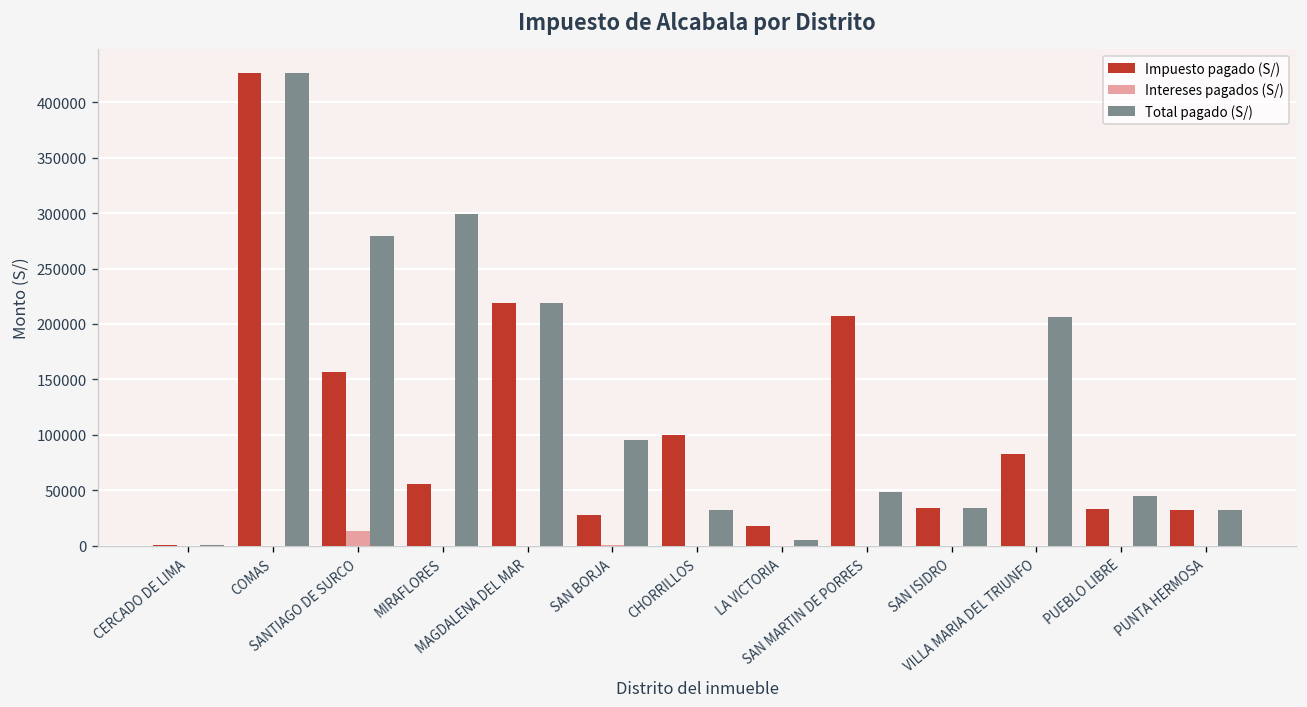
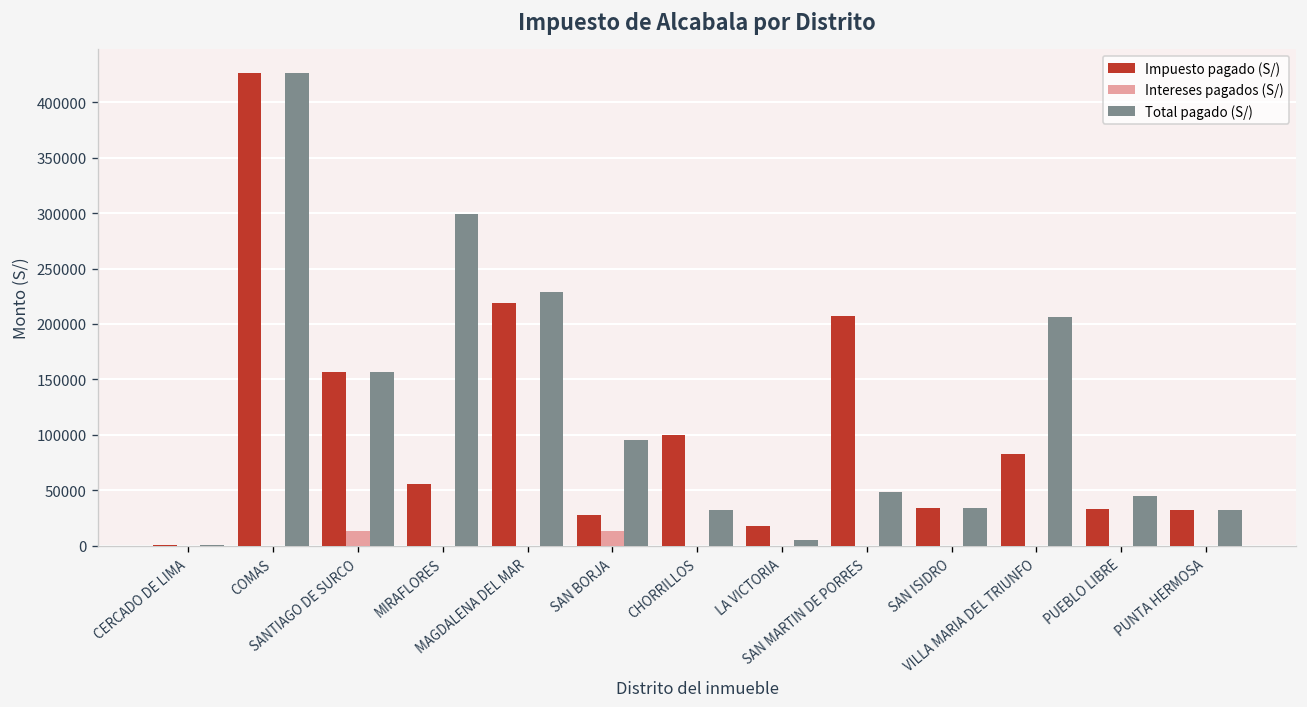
  {
    "Impuesto pagado (S/)": {
      "COMAS": 430000,
      "SANTIAGO DE SURCO": 160000,
      "MIRAFLORES": 60000,
      "MAGDALENA DEL MAR": 220000,
      "SAN BORJA": 30000,
      "CHORRILLOS": 100000,
      "LA VICTORIA": 20000,
      "SAN MARTIN DE PORRES": 210000,
      "SAN ISIDRO": 30000,
      "VILLA MARIA DEL TRIUNFO": 80000,
      "PUEBLO LIBRE": 30000,
      "PUNTA HERMOSA": 30000
    },
    "Intereses pagados (S/)": {
      "CERCADO DE LIMA": 0,
      "COMAS": 0,
      "SANTIAGO DE SURCO": 10000,
      "MIRAFLORES": 0,
      "MAGDALENA DEL MAR": 0,
-     "SAN BORJA": 0,
+     "SAN BORJA": 10000,
      "CHORRILLOS": 0,
      "SAN MARTIN DE PORRES": 0,
      "SAN ISIDRO": 0,
      "VILLA MARIA DEL TRIUNFO": 0,
      "PUEBLO LIBRE": 0,
      "PUNTA HERMOSA": 0
    },
    "Total pagado (S/)": {
      "COMAS": 430000,
-     "SANTIAGO DE SURCO": 280000,
+     "SANTIAGO DE SURCO": 160000,
      "MIRAFLORES": 300000,
-     "MAGDALENA DEL MAR": 220000,
+     "MAGDALENA DEL MAR": 230000,
      "SAN BORJA": 100000,
      "CHORRILLOS": 30000,
      "LA VICTORIA": 10000,
      "SAN MARTIN DE PORRES": 50000,
      "SAN ISIDRO": 30000,
      "VILLA MARIA DEL TRIUNFO": 210000,
      "PUEBLO LIBRE": 40000,
      "PUNTA HERMOSA": 30000
    }
  }
